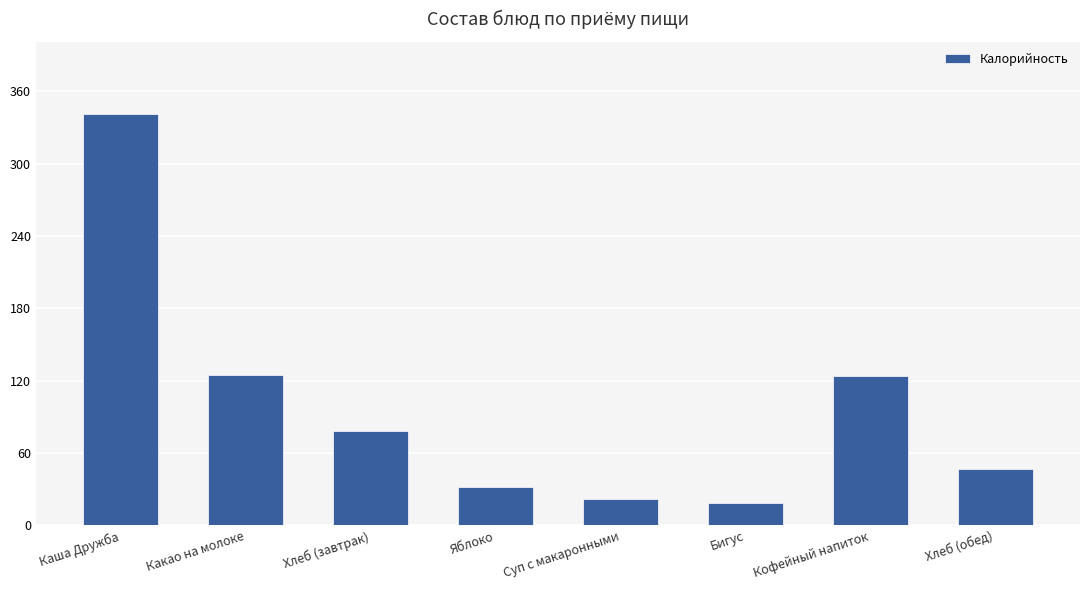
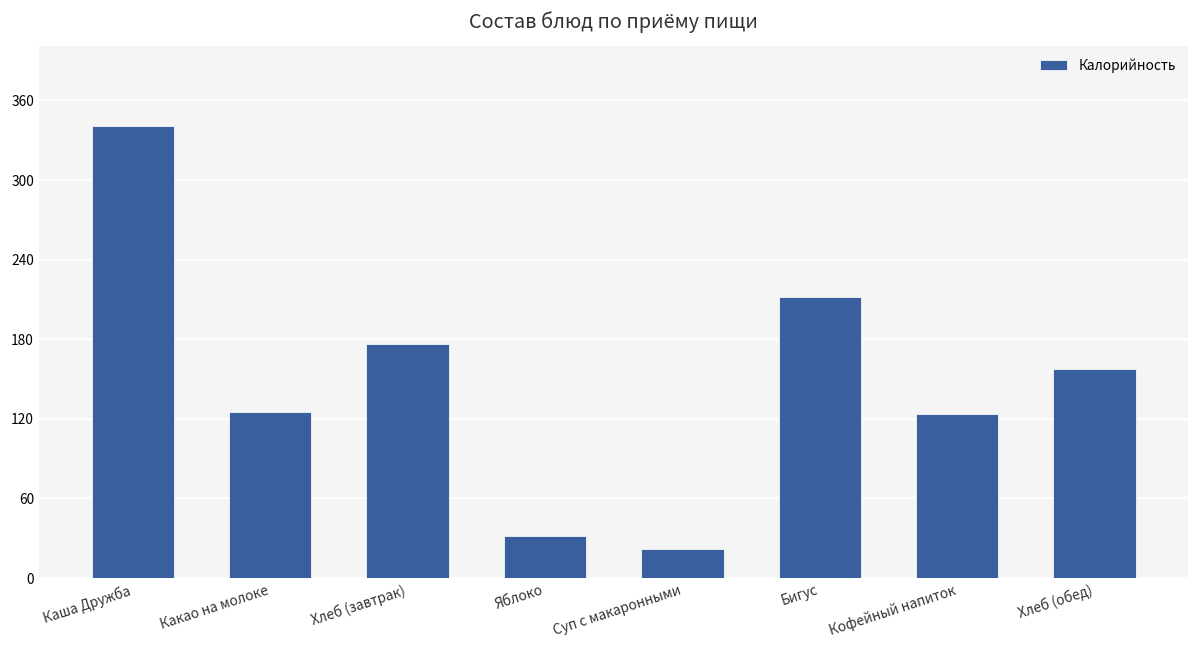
  {
    "Каша Дружба": 341,
    "Какао на молоке": 125,
-   "Хлеб (завтрак)": 79,
+   "Хлеб (завтрак)": 177,
    "Яблоко": 32,
    "Суп с макаронными": 22,
-   "Бигус": 19,
+   "Бигус": 212,
    "Кофейный напиток": 124,
-   "Хлеб (обед)": 47
+   "Хлеб (обед)": 157
  }
